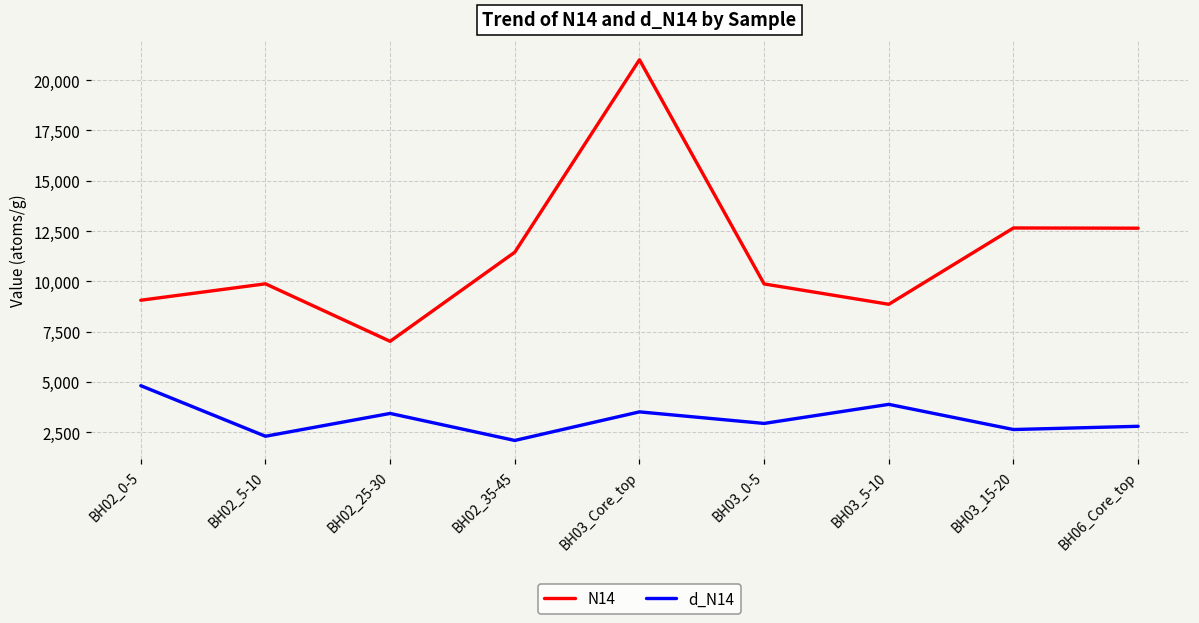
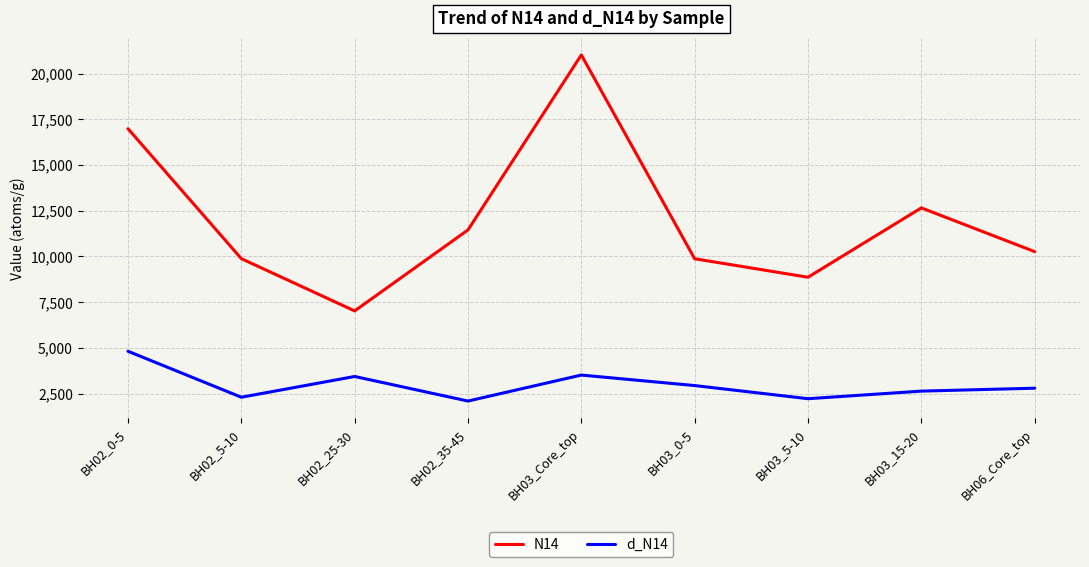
  {
    "N14": {
-     "BH02_0-5": "9,100",
+     "BH02_0-5": "17,000",
      "BH02_5-10": "9,900",
      "BH02_25-30": "7,000",
      "BH02_35-45": "11,400",
      "BH03_Core_top": "21,000",
      "BH03_0-5": "9,900",
      "BH03_5-10": "8,900",
      "BH03_15-20": "12,700",
-     "BH06_Core_top": "12,600"
+     "BH06_Core_top": "10,300"
    },
    "d_N14": {
      "BH02_0-5": "4,800",
      "BH02_5-10": "2,300",
      "BH02_25-30": "3,400",
      "BH02_35-45": "2,100",
      "BH03_Core_top": "3,500",
      "BH03_0-5": "2,900",
-     "BH03_5-10": "3,900",
+     "BH03_5-10": "2,200",
      "BH03_15-20": "2,600",
      "BH06_Core_top": "2,800"
    }
  }
